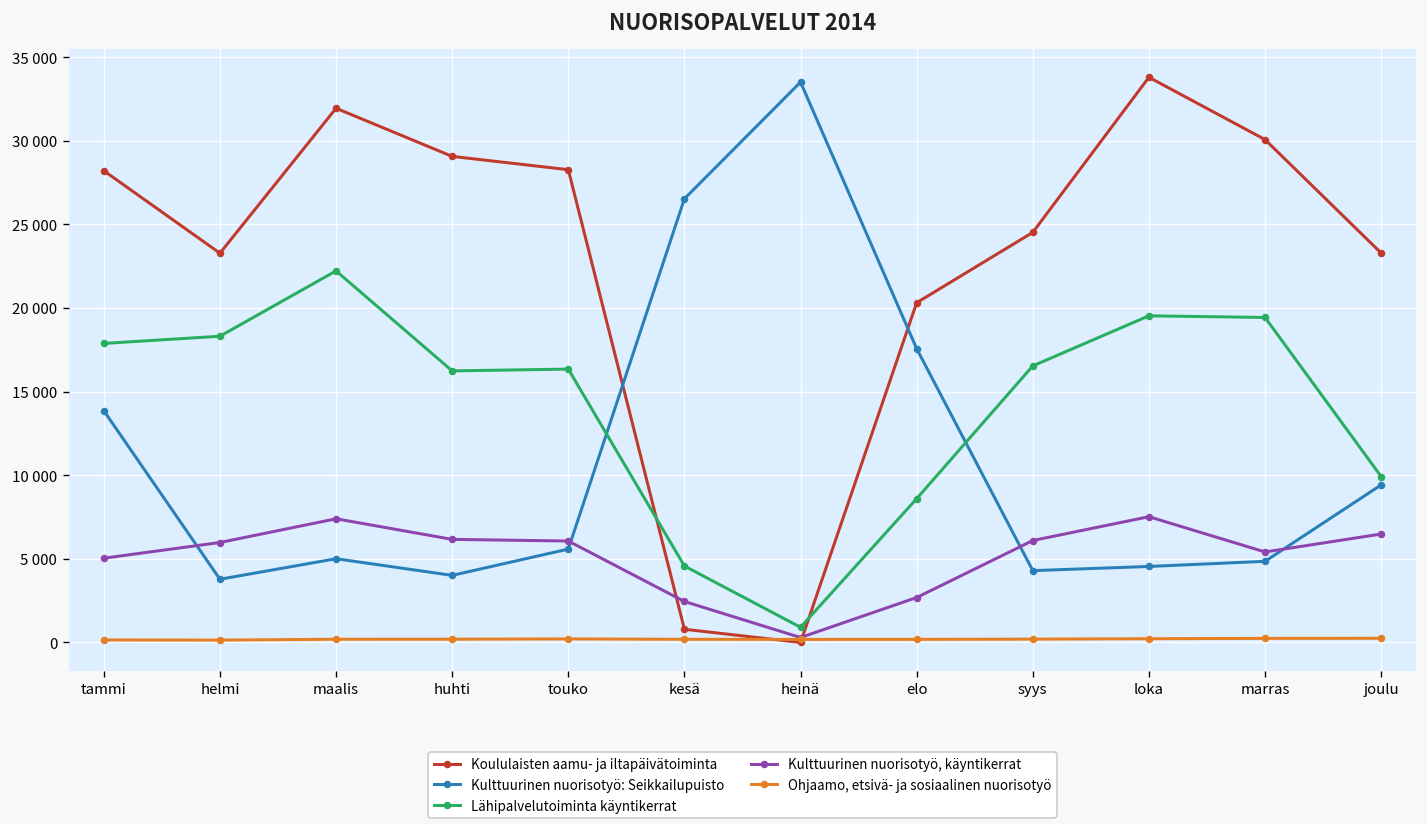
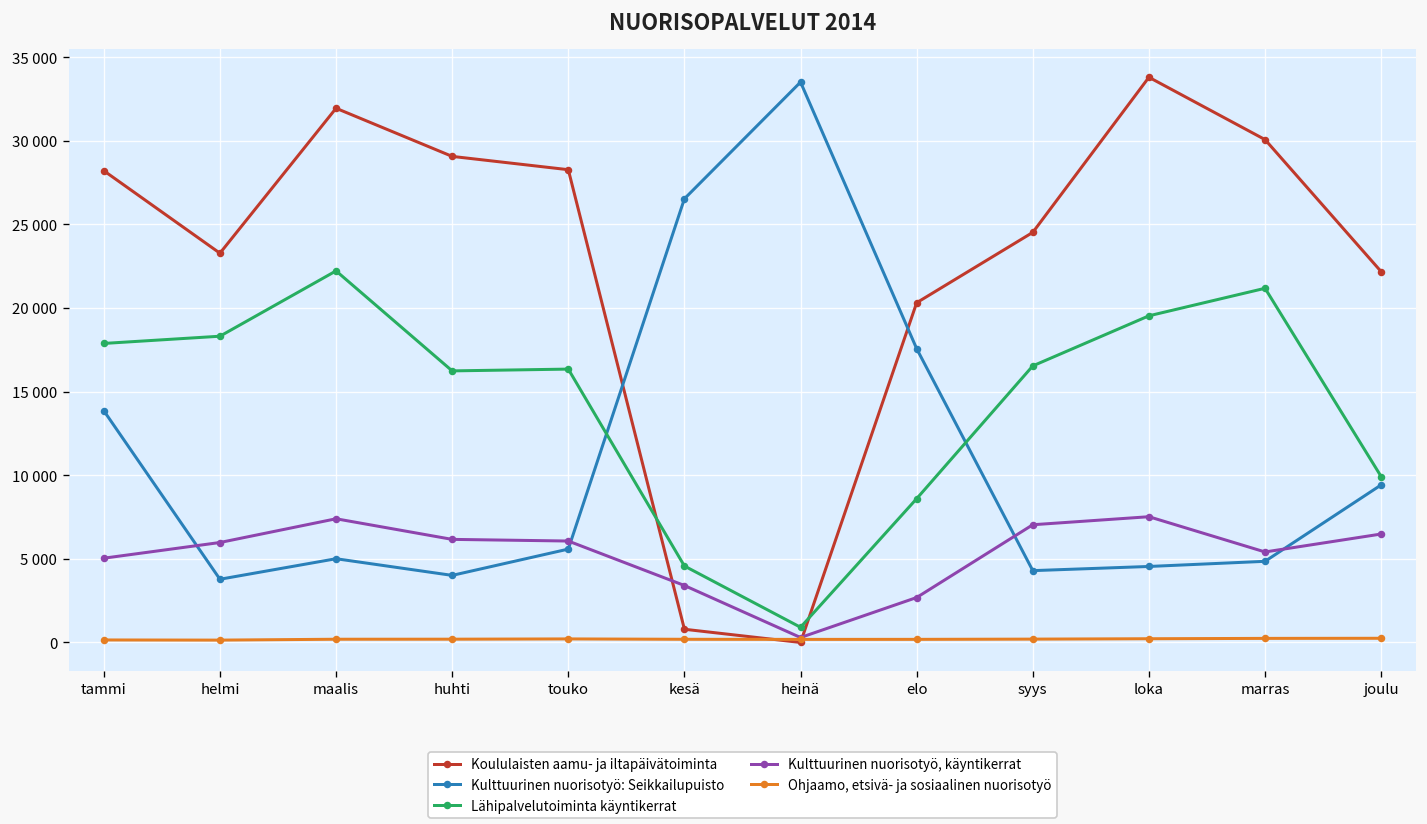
  {
    "Koululaisten aamu- ja iltapäivätoiminta": {
      "tammi": 28200,
      "helmi": 23300,
      "maalis": 31900,
      "huhti": 29100,
      "touko": 28300,
      "kesä": 800,
      "elo": 20300,
      "syys": 24500,
      "loka": 33800,
      "marras": 30100,
-     "joulu": 23300
+     "joulu": 22200
    },
    "Kulttuurinen nuorisotyö: Seikkailupuisto": {
      "tammi": 13900,
      "helmi": 3800,
      "maalis": 5000,
      "huhti": 4000,
      "touko": 5600,
      "kesä": 26500,
      "heinä": 33500,
      "elo": 17600,
      "syys": 4300,
      "loka": 4500,
      "marras": 4900,
      "joulu": 9400
    },
    "Lähipalvelutoiminta käyntikerrat": {
      "tammi": 17900,
      "helmi": 18300,
      "maalis": 22200,
      "huhti": 16200,
      "touko": 16300,
      "kesä": 4600,
      "heinä": 900,
      "elo": 8600,
      "syys": 16500,
      "loka": 19500,
-     "marras": 19400,
+     "marras": 21200,
      "joulu": 9900
    },
    "Kulttuurinen nuorisotyö, käyntikerrat": {
      "tammi": 5000,
      "helmi": 6000,
      "maalis": 7400,
      "huhti": 6200,
      "touko": 6100,
-     "kesä": 2500,
+     "kesä": 3400,
      "elo": 2700,
-     "syys": 6100,
+     "syys": 7000,
      "loka": 7500,
      "marras": 5400,
      "joulu": 6500
    },
    "Ohjaamo, etsivä- ja sosiaalinen nuorisotyö": {
      "tammi": 200,
      "helmi": 100,
      "maalis": 200,
      "huhti": 200,
      "touko": 200,
      "kesä": 200,
      "elo": 200,
      "syys": 200,
      "loka": 200,
      "marras": 200,
      "joulu": 300
    }
  }
